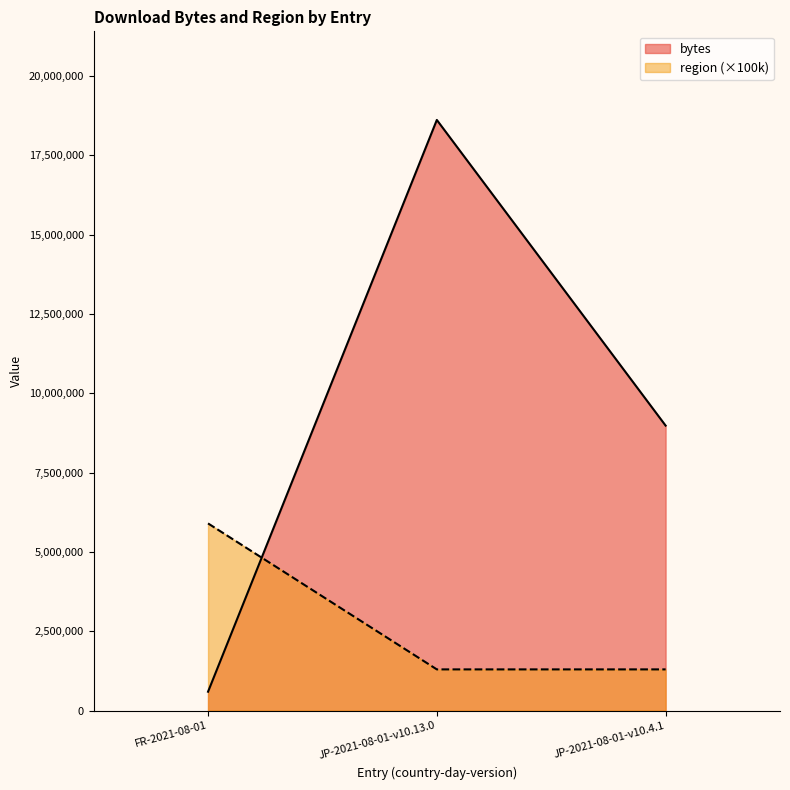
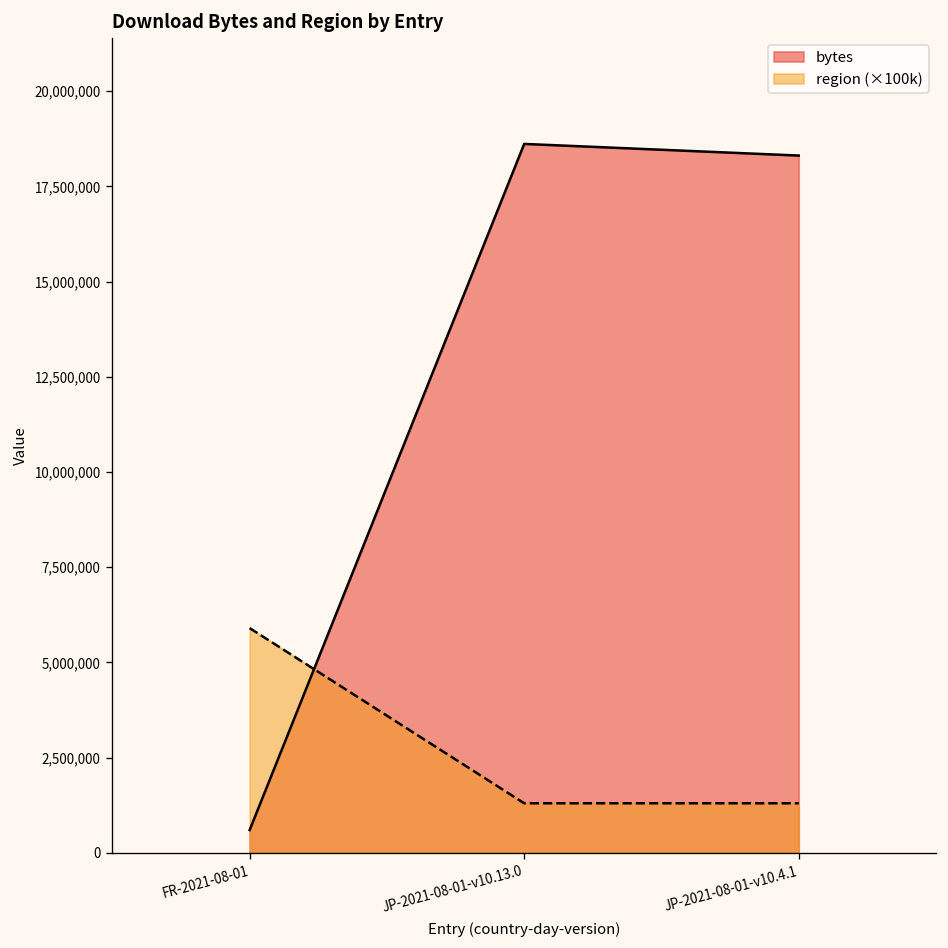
  {
    "bytes": {
      "FR-2021-08-01": "600,000",
      "JP-2021-08-01-v10.13.0": "18,600,000",
-     "JP-2021-08-01-v10.4.1": "9,000,000"
+     "JP-2021-08-01-v10.4.1": "18,300,000"
    },
    "region (×100k)": {
      "FR-2021-08-01": "5,900,000",
      "JP-2021-08-01-v10.13.0": "1,300,000",
      "JP-2021-08-01-v10.4.1": "1,300,000"
    }
  }
